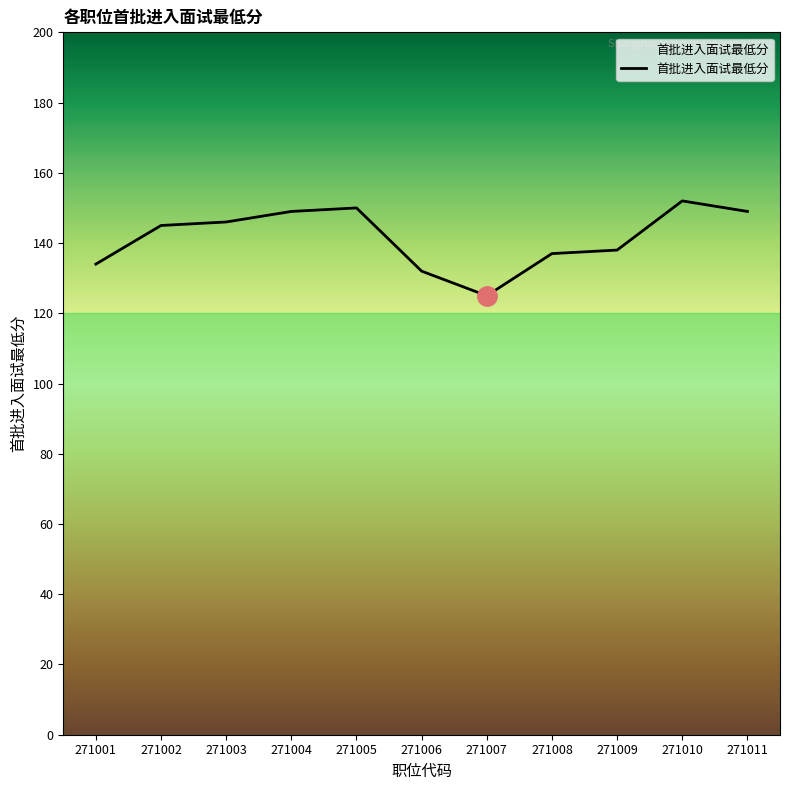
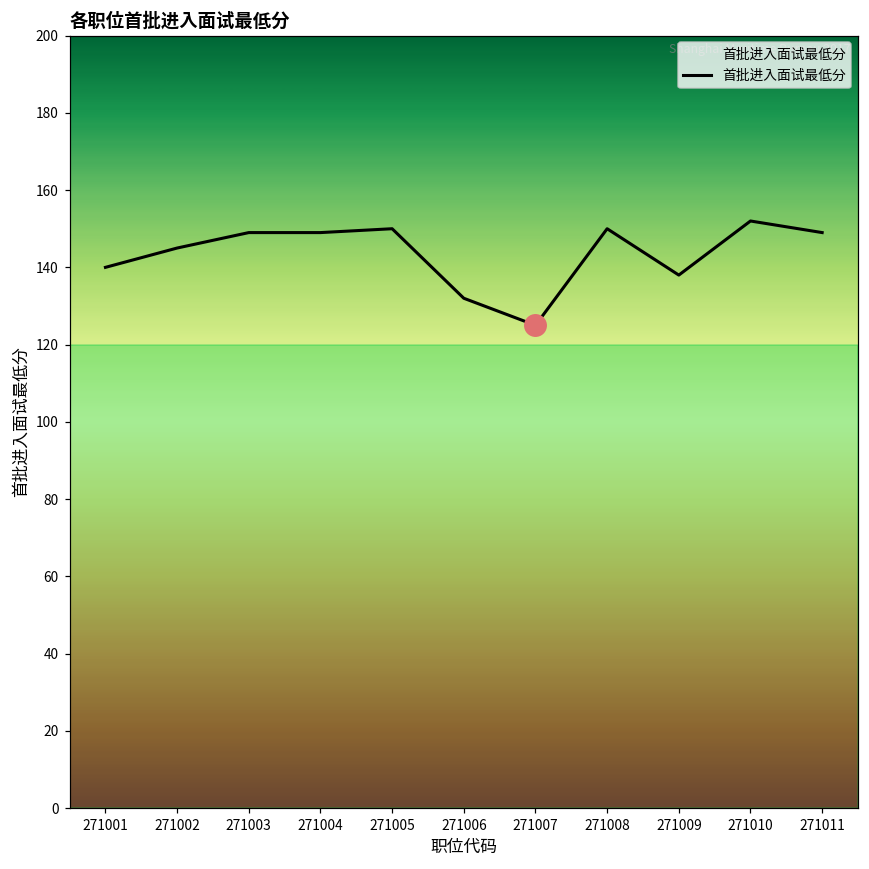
  {
    "首批进入面试最低分": {
-     "271001": 134,
+     "271001": 140,
      "271002": 145,
-     "271003": 146,
+     "271003": 149,
      "271004": 149,
      "271005": 150,
      "271006": 132,
-     "271008": 137,
+     "271008": 150,
      "271009": 138,
      "271010": 152,
      "271011": 149
    }
  }
